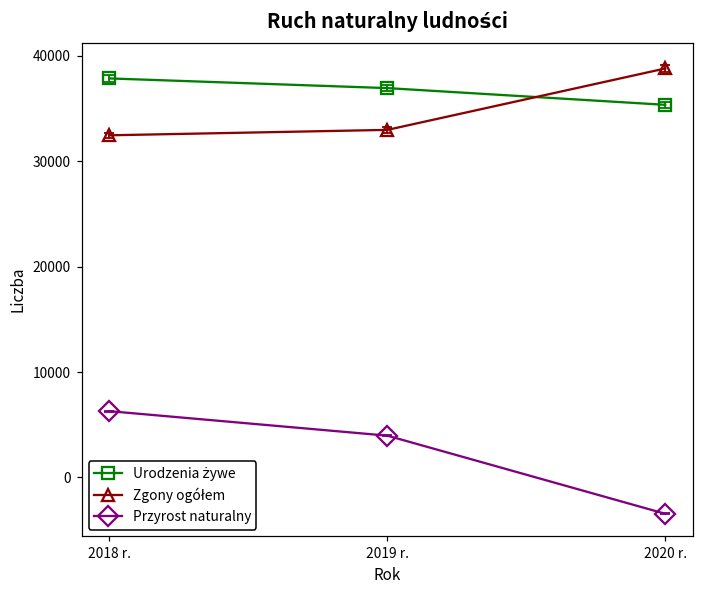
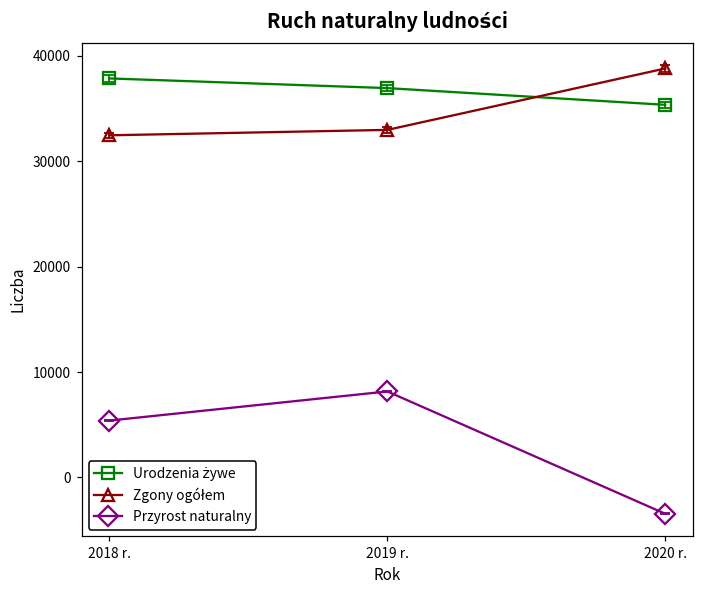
  {
    "Urodzenia żywe": {
      "2018 r.": 38000,
      "2019 r.": 37000,
      "2020 r.": 35000
    },
    "Zgony ogółem": {
      "2020 r.": 39000
    },
    "Przyrost naturalny": {
-     "2018 r.": 6000,
-     "2019 r.": 4000
+     "2018 r.": 5000,
+     "2019 r.": 8000
    }
  }
